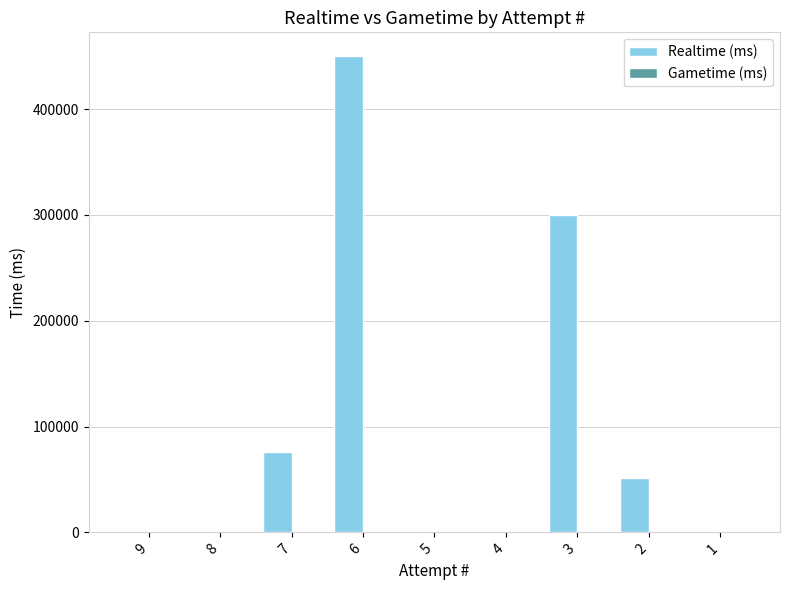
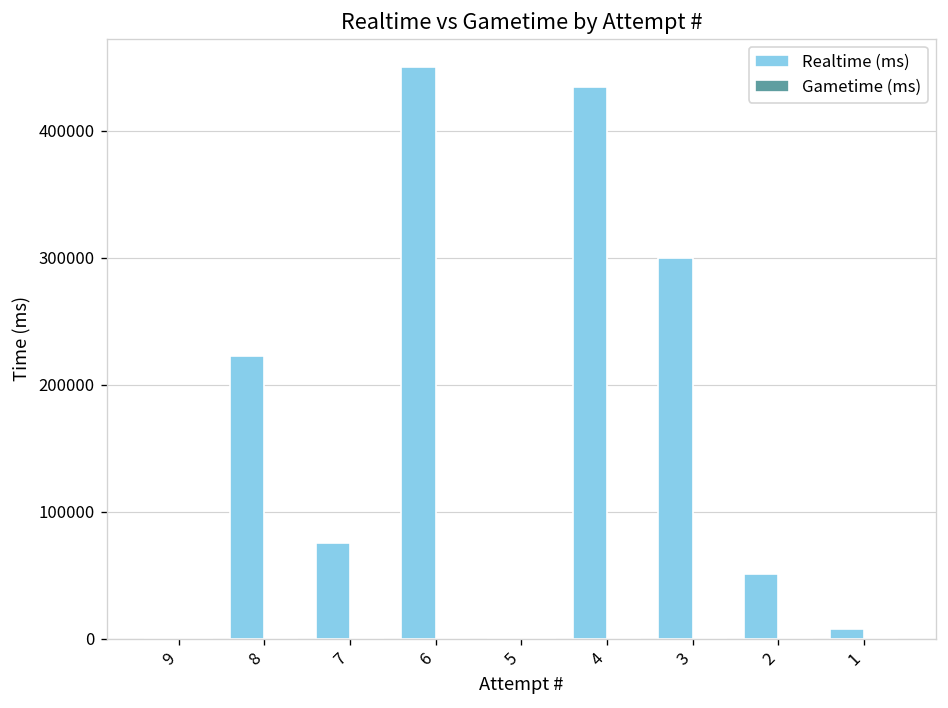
  {
    "Realtime (ms)": {
      "9": 0,
-     "8": 0,
+     "8": 223000,
      "7": 76000,
      "6": 450000,
      "5": 0,
-     "4": 0,
+     "4": 435000,
      "3": 300000,
      "2": 51000,
-     "1": 0
+     "1": 8000
    },
    "Gametime (ms)": {
      "9": 0,
      "8": 0,
      "7": 0,
      "6": 0,
      "5": 0,
      "4": 0,
      "3": 0,
      "2": 0,
      "1": 0
    }
  }
